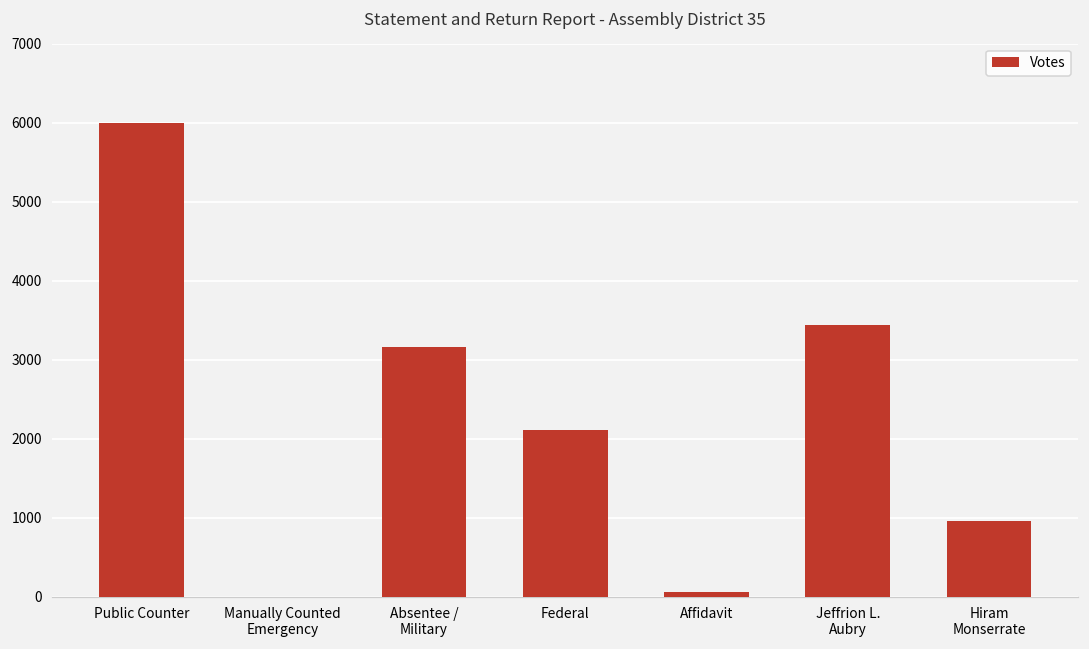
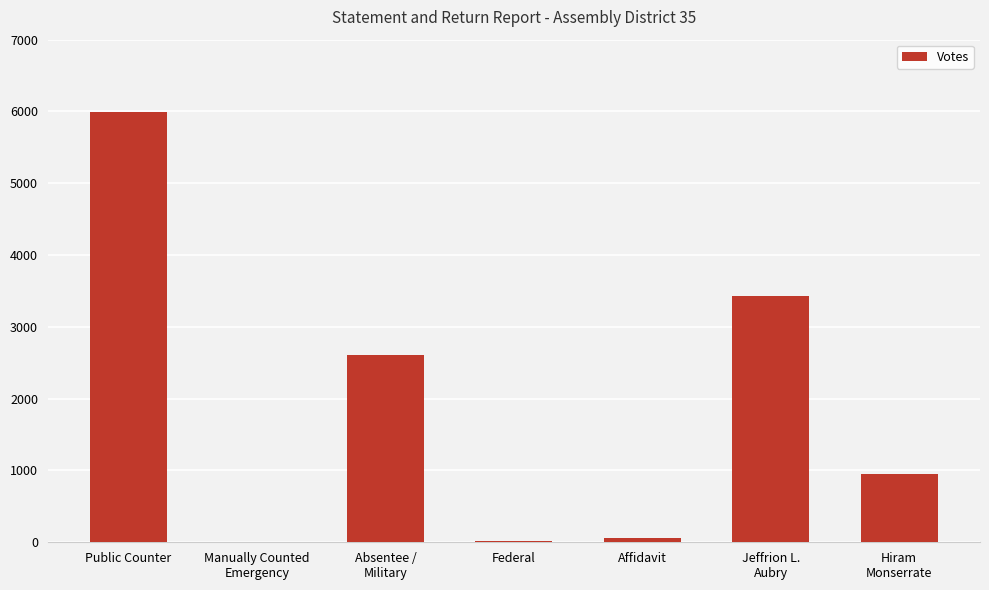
  {
    "Public Counter": 6000,
    "Manually Counted Emergency": 0,
-   "Absentee / Military": 3200,
-   "Federal": 2100,
+   "Absentee / Military": 2600,
+   "Federal": 0,
    "Affidavit": 100,
    "Jeffrion L. Aubry": 3400,
    "Hiram Monserrate": 1000
  }
